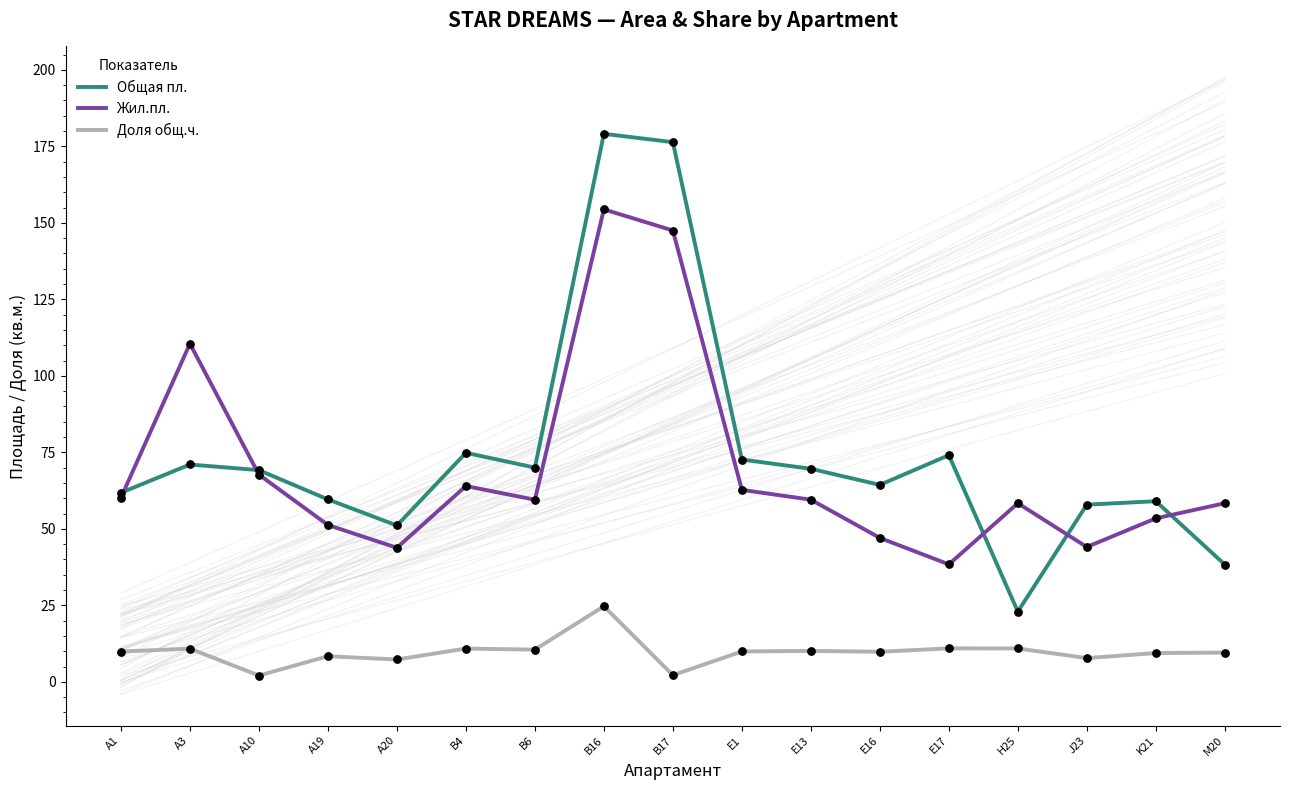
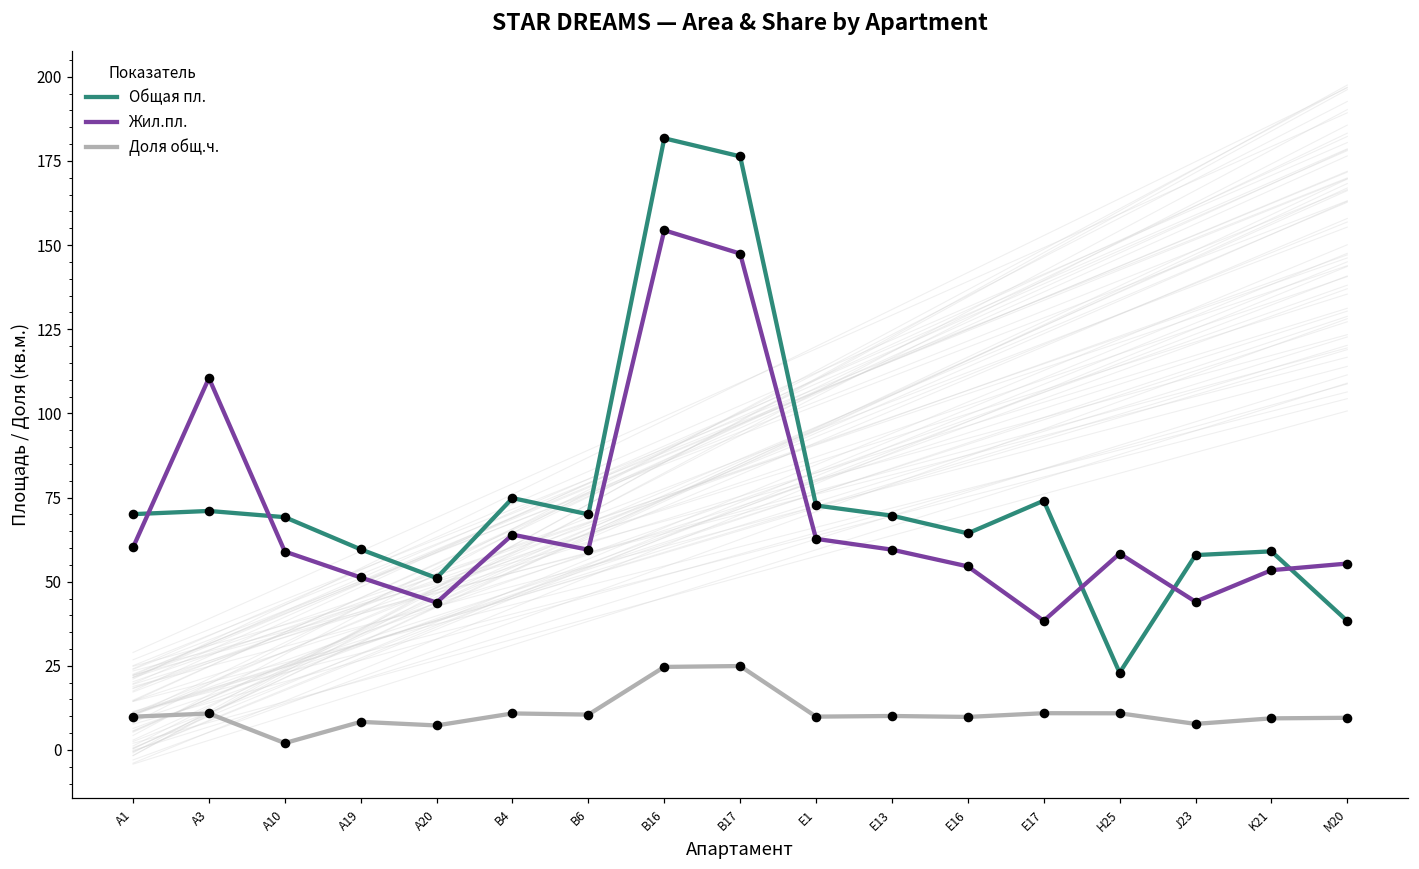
  {
    "Общая пл.": {
-     "A1": 62,
+     "A1": 70,
      "A3": 71,
      "A10": 69,
      "B4": 75,
-     "B16": 179,
+     "B16": 182,
      "B17": 176,
      "E16": 64,
      "E17": 74,
      "H25": 23,
      "J23": 58,
      "K21": 59,
      "M20": 38
    },
    "Жил.пл.": {
      "A1": 60,
      "A3": 111,
-     "A10": 68,
+     "A10": 59,
      "B16": 154,
      "B17": 147,
      "E13": 60,
-     "E16": 47,
+     "E16": 55,
      "E17": 38,
      "H25": 58,
      "J23": 44,
      "K21": 53,
-     "M20": 58
+     "M20": 55
    },
    "Доля общ.ч.": {
      "A10": 2,
      "A19": 8,
      "A20": 7,
      "B4": 11,
      "B6": 11,
      "B16": 25,
-     "B17": 2,
+     "B17": 25,
      "E1": 10,
      "E13": 10,
      "E16": 10,
      "E17": 11,
      "H25": 11,
      "J23": 8,
      "K21": 9,
      "M20": 10
    }
  }
